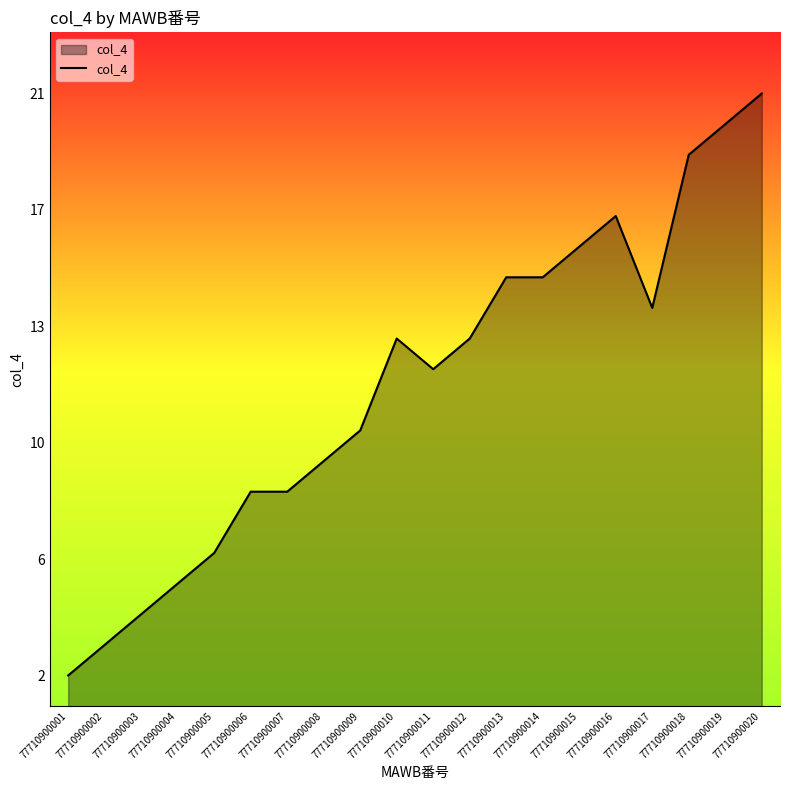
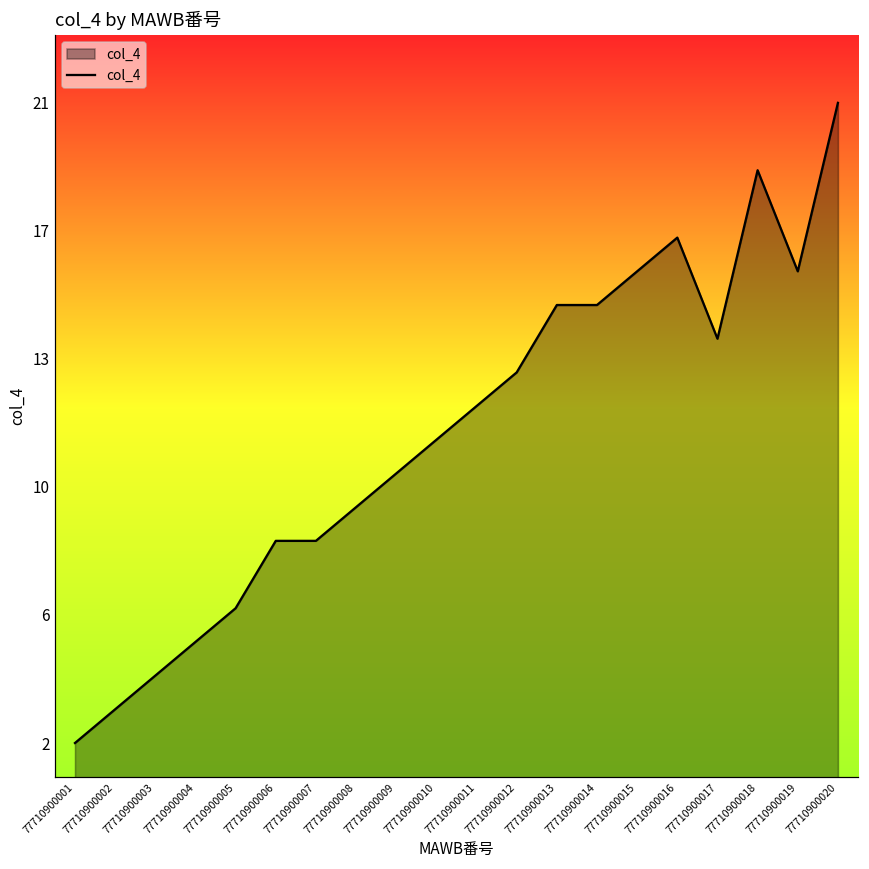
  {
    "77710900001": 2,
    "77710900002": 3,
    "77710900003": 4,
    "77710900004": 5,
    "77710900005": 6,
    "77710900006": 8,
    "77710900007": 8,
    "77710900008": 9,
    "77710900009": 10,
-   "77710900010": 13,
+   "77710900010": 11,
    "77710900011": 12,
    "77710900012": 13,
    "77710900013": 15,
    "77710900014": 15,
    "77710900015": 16,
    "77710900016": 17,
    "77710900017": 14,
    "77710900018": 19,
-   "77710900019": 20,
+   "77710900019": 16,
    "77710900020": 21
  }
